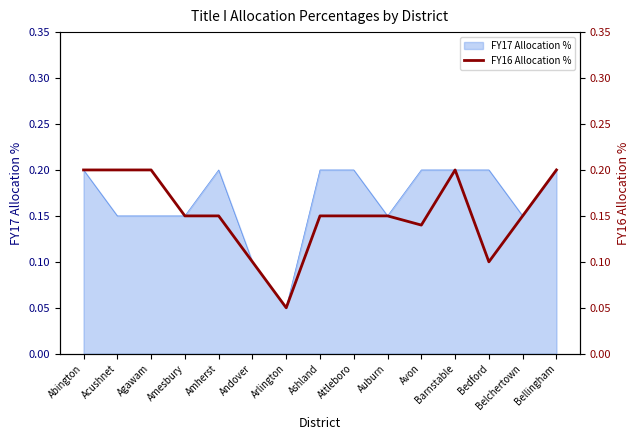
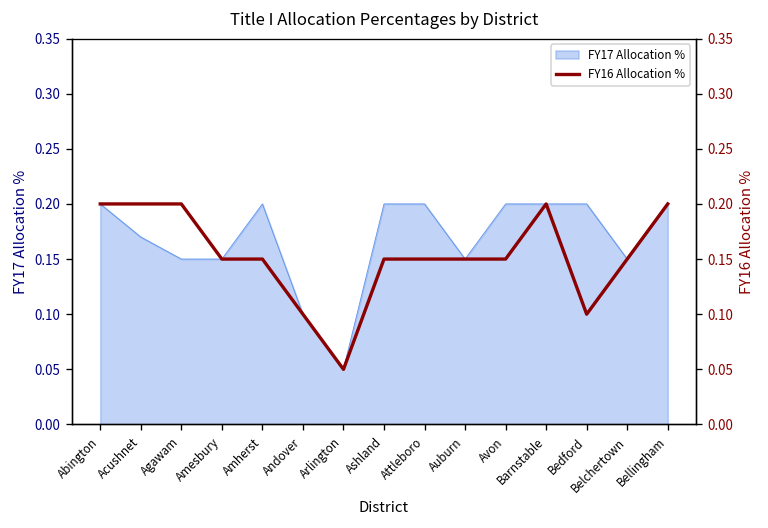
  {
    "FY17 Allocation %": {
      "Abington": 0.20,
-     "Acushnet": 0.15,
+     "Acushnet": 0.17,
      "Agawam": 0.15,
      "Amesbury": 0.15,
      "Amherst": 0.20,
      "Andover": 0.10,
      "Arlington": 0.05,
      "Ashland": 0.20,
      "Attleboro": 0.20,
      "Auburn": 0.15,
      "Avon": 0.20,
      "Barnstable": 0.20,
      "Bedford": 0.20,
      "Belchertown": 0.15,
      "Bellingham": 0.20
    },
    "FY16 Allocation %": {
      "Abington": 0.20,
      "Acushnet": 0.20,
      "Agawam": 0.20,
      "Amesbury": 0.15,
      "Amherst": 0.15,
      "Andover": 0.10,
      "Arlington": 0.05,
      "Ashland": 0.15,
      "Attleboro": 0.15,
      "Auburn": 0.15,
-     "Avon": 0.14,
+     "Avon": 0.15,
      "Barnstable": 0.20,
      "Bedford": 0.10,
      "Belchertown": 0.15,
      "Bellingham": 0.20
    }
  }
